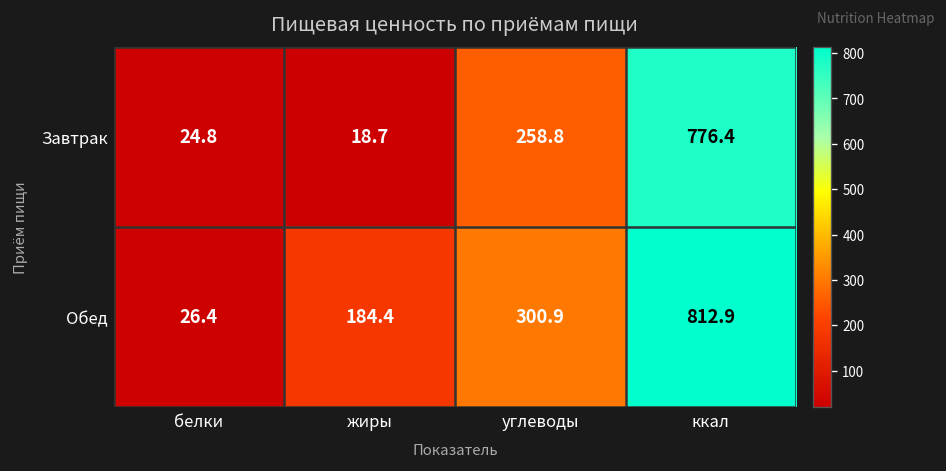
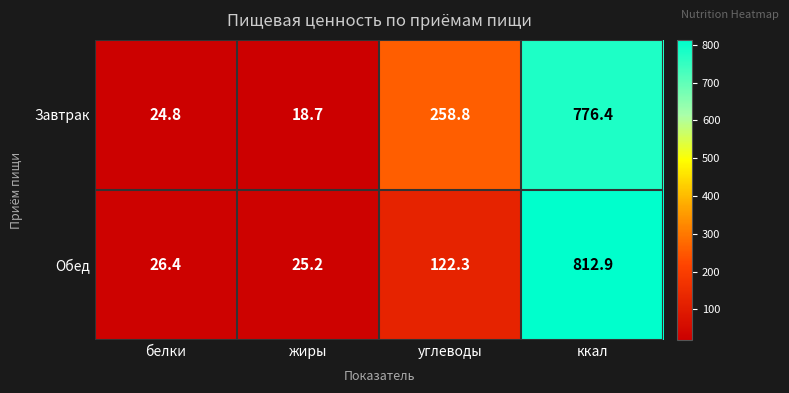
  {
    "Завтрак": {
      "белки": 24.8,
      "жиры": 18.7,
      "углеводы": 258.8,
      "ккал": 776.4
    },
    "Обед": {
      "белки": 26.4,
-     "жиры": 184.4,
-     "углеводы": 300.9,
+     "жиры": 25.2,
+     "углеводы": 122.3,
      "ккал": 812.9
    }
  }
